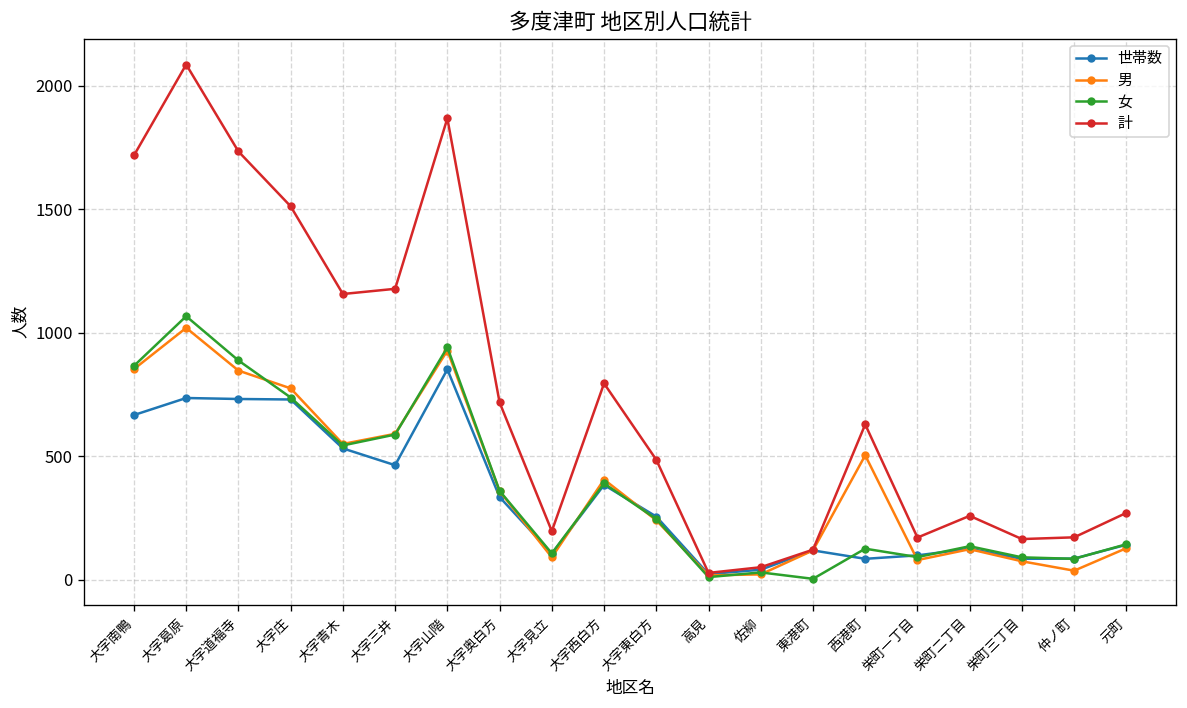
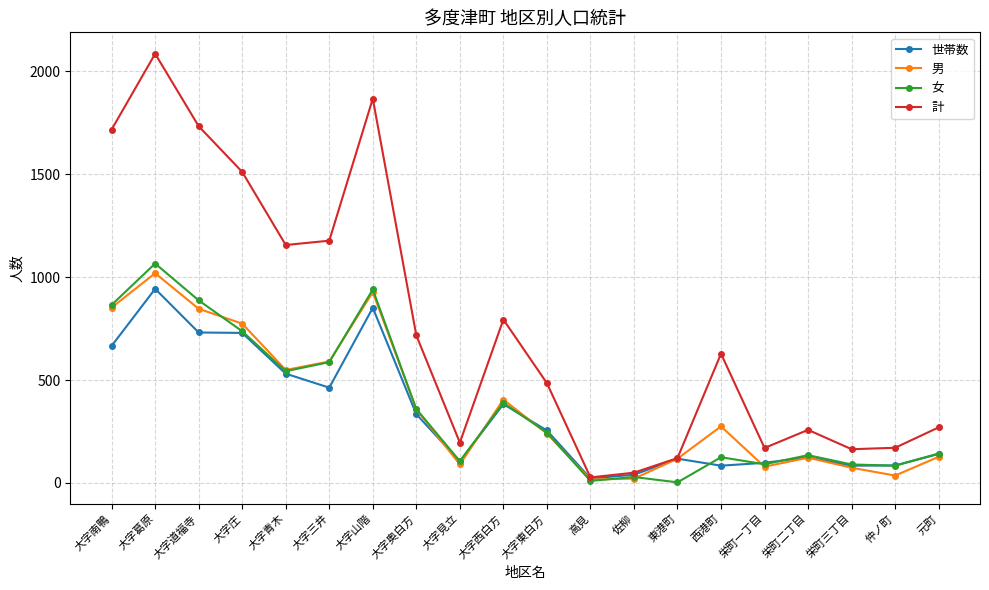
  {
    "世帯数": {
      "大字南鴨": 670,
-     "大字葛原": 740,
+     "大字葛原": 940,
      "大字道福寺": 730,
      "大字三井": 460,
      "大字山階": 850,
      "大字奥白方": 330,
      "西港町": 80
    },
    "男": {
      "大字南鴨": 850,
      "大字葛原": 1020,
      "大字道福寺": 850,
      "大字庄": 770,
      "大字山階": 930,
      "大字見立": 90,
      "大字西白方": 410,
-     "西港町": 500,
+     "西港町": 280,
      "仲ノ町": 40,
      "元町": 130
    },
    "女": {
      "大字南鴨": 870,
      "大字葛原": 1070,
      "大字道福寺": 890,
      "大字山階": 940,
      "東港町": 0,
      "西港町": 130
    },
    "計": {
      "大字南鴨": 1720,
      "大字葛原": 2090,
      "大字道福寺": 1730,
      "大字庄": 1510,
      "大字青木": 1160,
      "大字三井": 1180,
      "大字山階": 1870,
      "大字奥白方": 720,
      "大字見立": 200,
      "大字西白方": 790,
      "大字東白方": 490,
      "西港町": 630,
      "栄町一丁目": 170,
      "栄町二丁目": 260,
      "栄町三丁目": 160,
      "仲ノ町": 170,
      "元町": 270
    }
  }
